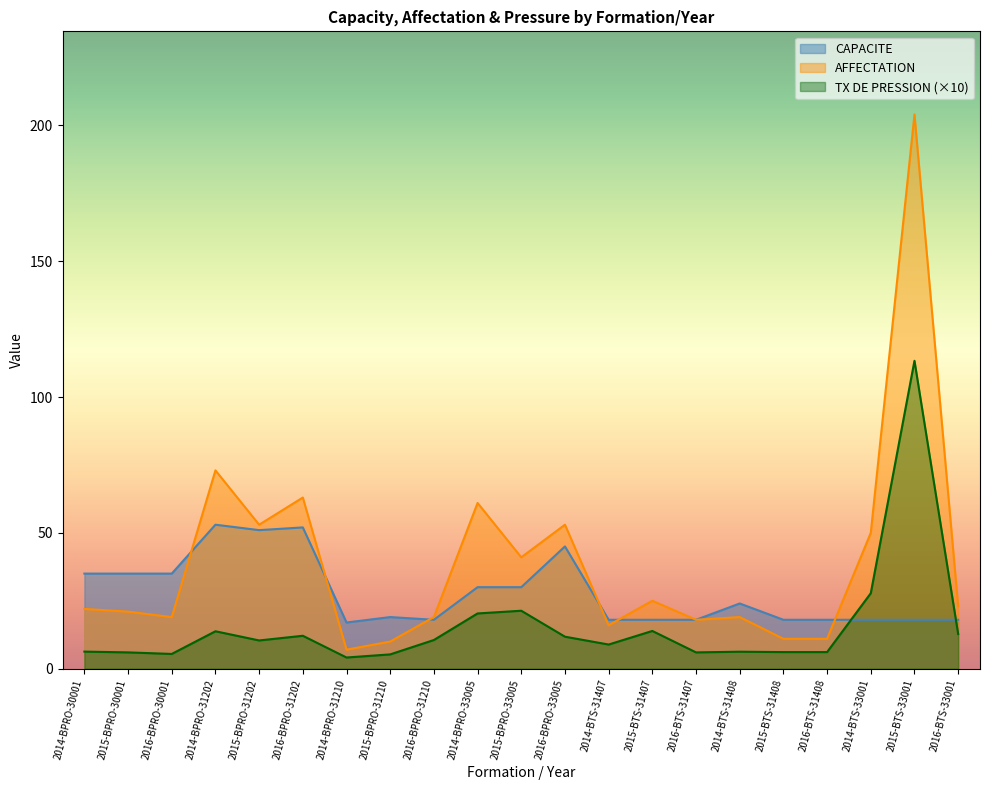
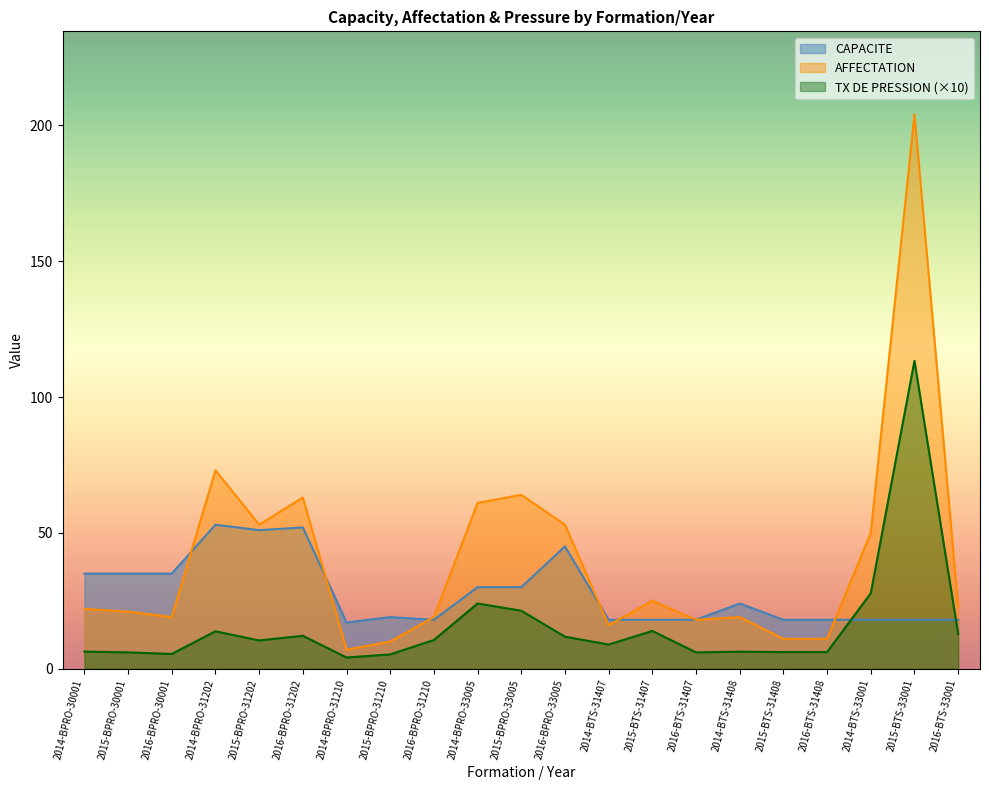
  {
    "CAPACITE": {
      "2014-BPRO-30001": 35,
      "2015-BPRO-30001": 35,
      "2016-BPRO-30001": 35,
      "2014-BPRO-31202": 53,
      "2015-BPRO-31202": 51,
      "2016-BPRO-31202": 52,
      "2014-BPRO-31210": 17,
      "2015-BPRO-31210": 19,
      "2016-BPRO-31210": 18,
      "2014-BPRO-33005": 30,
      "2015-BPRO-33005": 30,
      "2016-BPRO-33005": 45,
      "2014-BTS-31407": 18,
      "2015-BTS-31407": 18,
      "2014-BTS-31408": 24,
      "2015-BTS-31408": 18,
      "2016-BTS-31408": 18,
      "2014-BTS-33001": 18,
      "2015-BTS-33001": 18,
      "2016-BTS-33001": 18
    },
    "AFFECTATION": {
      "2014-BPRO-30001": 22,
      "2015-BPRO-30001": 21,
      "2016-BPRO-30001": 19,
      "2014-BPRO-31202": 73,
      "2015-BPRO-31202": 53,
      "2016-BPRO-31202": 63,
      "2014-BPRO-31210": 7,
      "2015-BPRO-31210": 10,
      "2016-BPRO-31210": 19,
      "2014-BPRO-33005": 61,
-     "2015-BPRO-33005": 41,
+     "2015-BPRO-33005": 64,
      "2016-BPRO-33005": 53,
      "2014-BTS-31407": 16,
      "2015-BTS-31407": 25,
      "2014-BTS-31408": 19,
      "2015-BTS-31408": 11,
      "2016-BTS-31408": 11,
      "2014-BTS-33001": 50,
      "2015-BTS-33001": 204,
      "2016-BTS-33001": 23
    },
    "TX DE PRESSION (×10)": {
      "2014-BPRO-30001": 6,
      "2015-BPRO-30001": 6,
      "2016-BPRO-30001": 5,
      "2014-BPRO-31202": 14,
      "2015-BPRO-31202": 10,
      "2016-BPRO-31202": 12,
      "2014-BPRO-31210": 4,
      "2015-BPRO-31210": 5,
      "2016-BPRO-31210": 11,
-     "2014-BPRO-33005": 20,
+     "2014-BPRO-33005": 24,
      "2015-BPRO-33005": 21,
      "2016-BPRO-33005": 12,
      "2014-BTS-31407": 9,
      "2015-BTS-31407": 14,
      "2016-BTS-31407": 6,
      "2014-BTS-31408": 6,
      "2015-BTS-31408": 6,
      "2016-BTS-31408": 6,
      "2014-BTS-33001": 28,
      "2015-BTS-33001": 113,
      "2016-BTS-33001": 13
    }
  }
